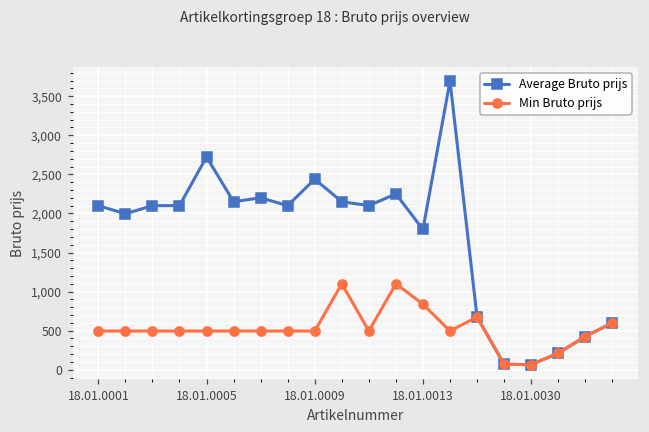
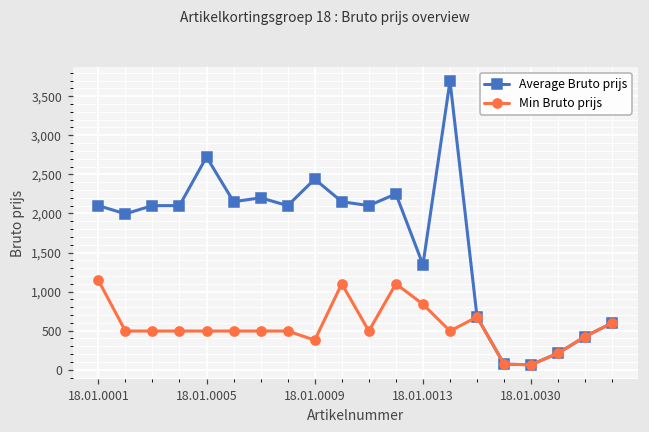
  {
    "Average Bruto prijs": {
      "18.01.0001": "2,100",
      "18.01.0005": "2,700",
      "18.01.0009": "2,400",
-     "18.01.0013": "1,800"
+     "18.01.0013": "1,300"
    },
    "Min Bruto prijs": {
-     "18.01.0001": "500",
+     "18.01.0001": "1,100",
      "18.01.0005": "500",
-     "18.01.0009": "500",
+     "18.01.0009": "400",
      "18.01.0013": "800"
    }
  }
